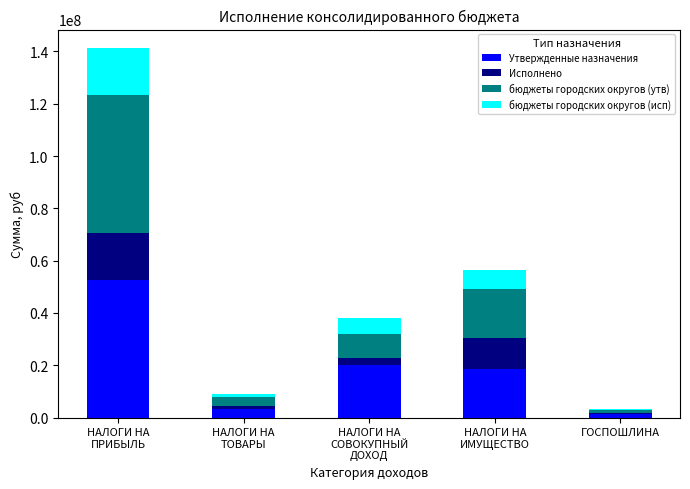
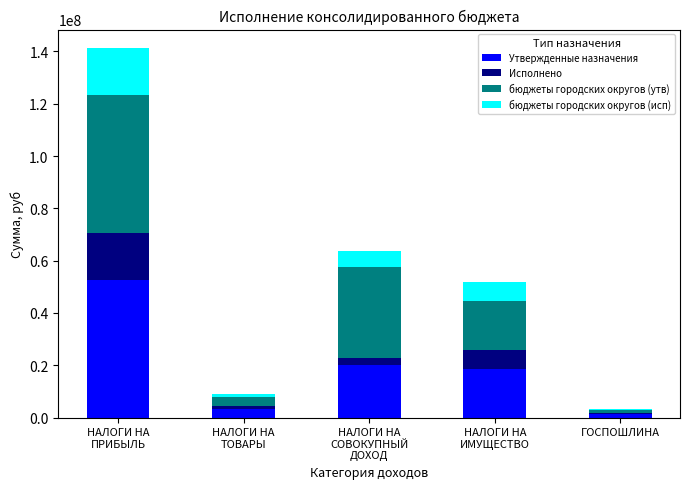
  {
    "Утвержденные назначения": {
      "НАЛОГИ НА ПРИБЫЛЬ": 53000000,
      "НАЛОГИ НА ТОВАРЫ": 3000000,
      "НАЛОГИ НА СОВОКУПНЫЙ ДОХОД": 20000000,
      "НАЛОГИ НА ИМУЩЕСТВО": 19000000,
      "ГОСПОШЛИНА": 1000000
    },
    "Исполнено": {
      "НАЛОГИ НА ПРИБЫЛЬ": 18000000,
      "НАЛОГИ НА ТОВАРЫ": 1000000,
      "НАЛОГИ НА СОВОКУПНЫЙ ДОХОД": 3000000,
-     "НАЛОГИ НА ИМУЩЕСТВО": 12000000
+     "НАЛОГИ НА ИМУЩЕСТВО": 8000000
    },
    "бюджеты городских округов (утв)": {
      "НАЛОГИ НА ПРИБЫЛЬ": 53000000,
      "НАЛОГИ НА ТОВАРЫ": 3000000,
-     "НАЛОГИ НА СОВОКУПНЫЙ ДОХОД": 9000000,
+     "НАЛОГИ НА СОВОКУПНЫЙ ДОХОД": 35000000,
      "НАЛОГИ НА ИМУЩЕСТВО": 19000000,
      "ГОСПОШЛИНА": 1000000
    },
    "бюджеты городских округов (исп)": {
      "НАЛОГИ НА ПРИБЫЛЬ": 18000000,
      "НАЛОГИ НА ТОВАРЫ": 1000000,
      "НАЛОГИ НА СОВОКУПНЫЙ ДОХОД": 6000000,
      "НАЛОГИ НА ИМУЩЕСТВО": 8000000
    }
  }
